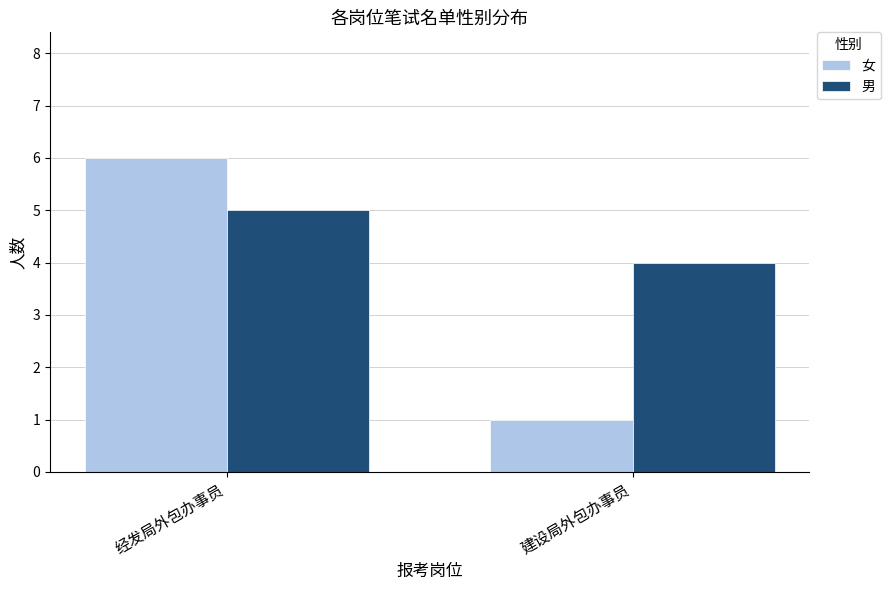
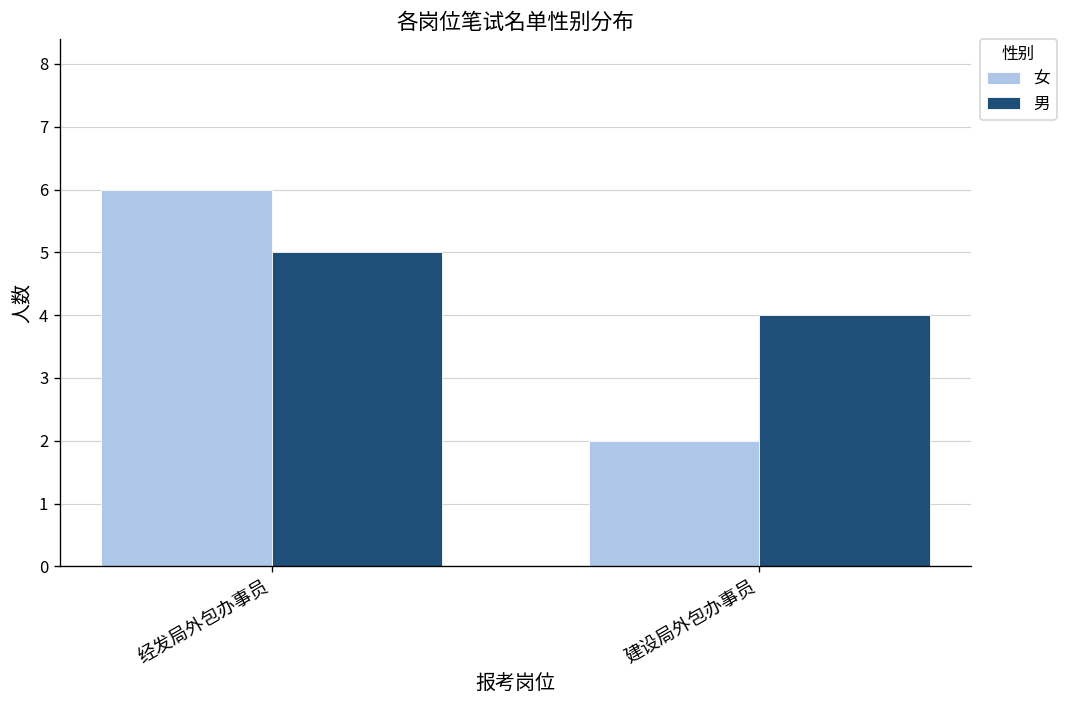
  {
    "女": {
      "经发局外包办事员": 6,
-     "建设局外包办事员": 1
+     "建设局外包办事员": 2
    },
    "男": {
      "经发局外包办事员": 5,
      "建设局外包办事员": 4
    }
  }
